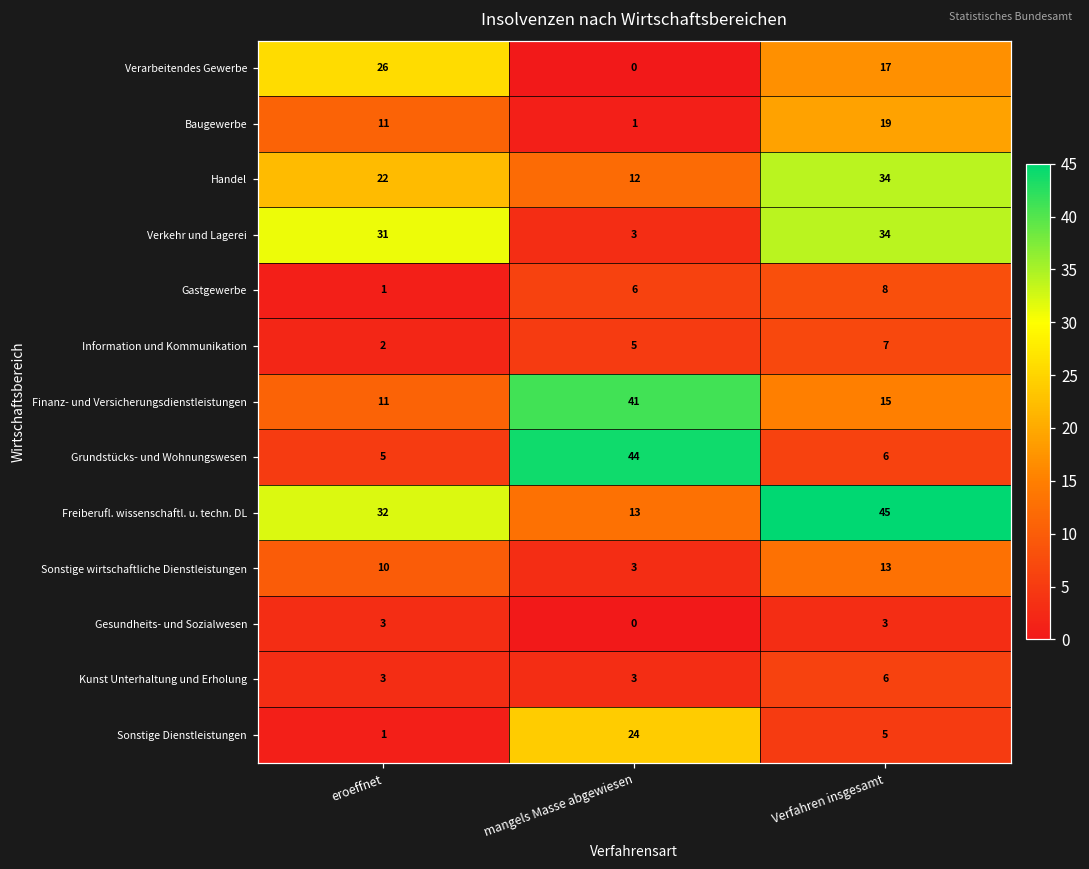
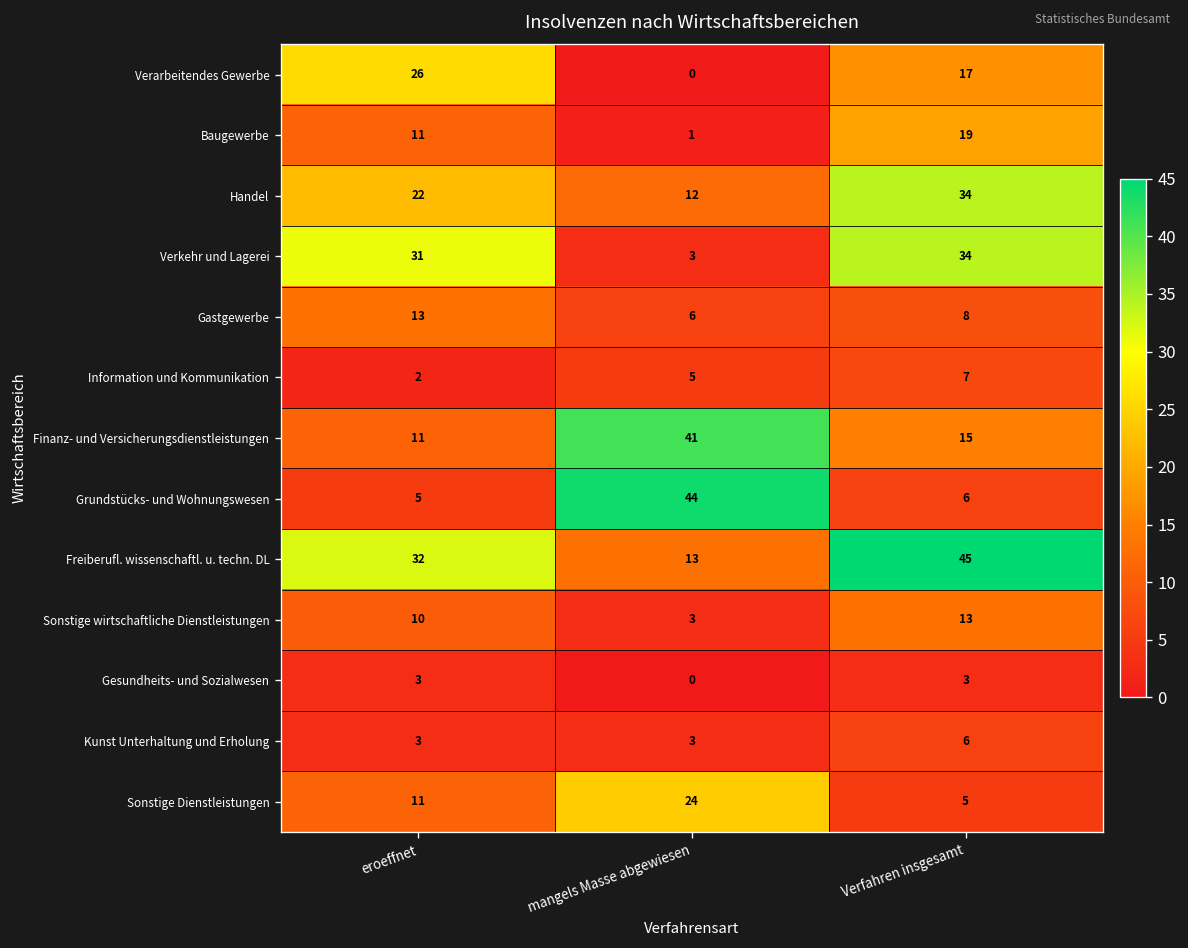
  {
    "Verarbeitendes Gewerbe": {
      "eroeffnet": 26,
      "mangels Masse abgewiesen": 0,
      "Verfahren insgesamt": 17
    },
    "Baugewerbe": {
      "eroeffnet": 11,
      "mangels Masse abgewiesen": 1,
      "Verfahren insgesamt": 19
    },
    "Handel": {
      "eroeffnet": 22,
      "mangels Masse abgewiesen": 12,
      "Verfahren insgesamt": 34
    },
    "Verkehr und Lagerei": {
      "eroeffnet": 31,
      "mangels Masse abgewiesen": 3,
      "Verfahren insgesamt": 34
    },
    "Gastgewerbe": {
-     "eroeffnet": 1,
+     "eroeffnet": 13,
      "mangels Masse abgewiesen": 6,
      "Verfahren insgesamt": 8
    },
    "Information und Kommunikation": {
      "eroeffnet": 2,
      "mangels Masse abgewiesen": 5,
      "Verfahren insgesamt": 7
    },
    "Finanz- und Versicherungsdienstleistungen": {
      "eroeffnet": 11,
      "mangels Masse abgewiesen": 41,
      "Verfahren insgesamt": 15
    },
    "Grundstücks- und Wohnungswesen": {
      "eroeffnet": 5,
      "mangels Masse abgewiesen": 44,
      "Verfahren insgesamt": 6
    },
    "Freiberufl. wissenschaftl. u. techn. DL": {
      "eroeffnet": 32,
      "mangels Masse abgewiesen": 13,
      "Verfahren insgesamt": 45
    },
    "Sonstige wirtschaftliche Dienstleistungen": {
      "eroeffnet": 10,
      "mangels Masse abgewiesen": 3,
      "Verfahren insgesamt": 13
    },
    "Gesundheits- und Sozialwesen": {
      "eroeffnet": 3,
      "mangels Masse abgewiesen": 0,
      "Verfahren insgesamt": 3
    },
    "Kunst Unterhaltung und Erholung": {
      "eroeffnet": 3,
      "mangels Masse abgewiesen": 3,
      "Verfahren insgesamt": 6
    },
    "Sonstige Dienstleistungen": {
-     "eroeffnet": 1,
+     "eroeffnet": 11,
      "mangels Masse abgewiesen": 24,
      "Verfahren insgesamt": 5
    }
  }
